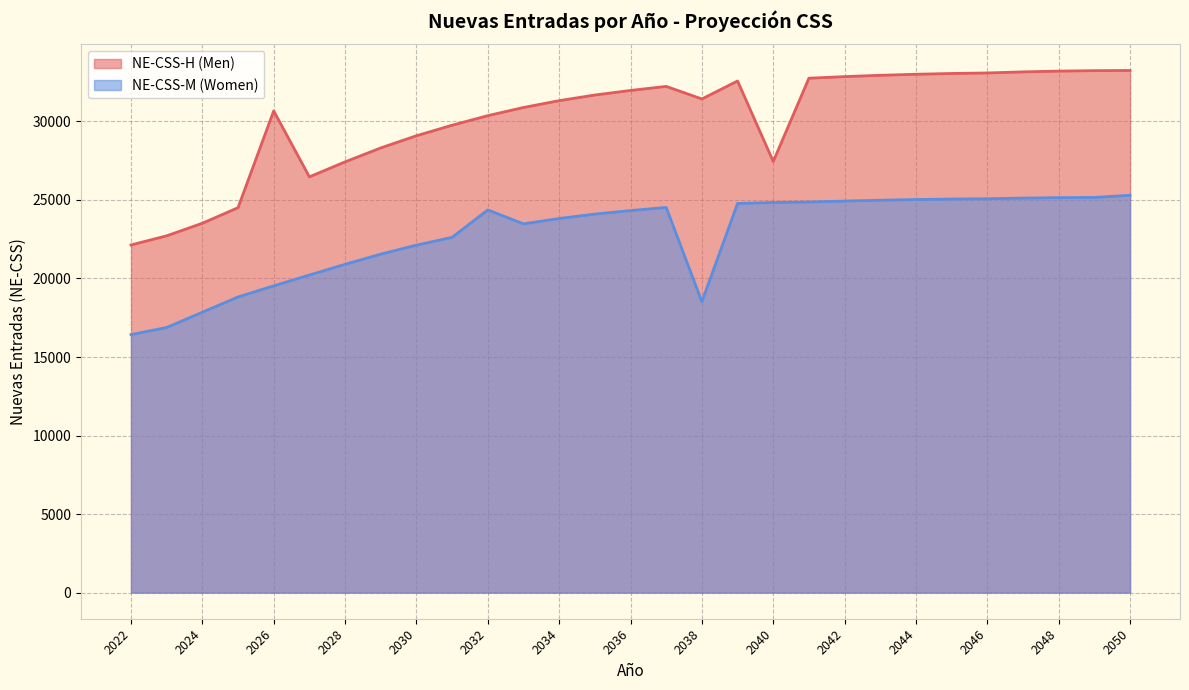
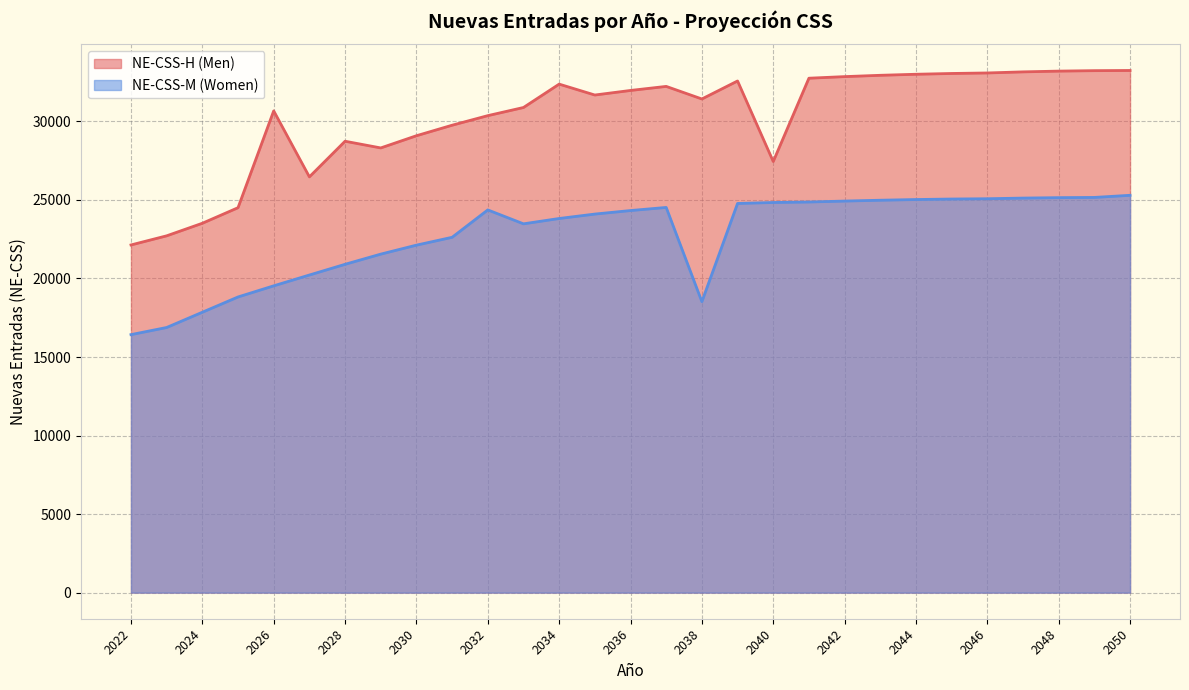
  {
    "NE-CSS-H (Men)": {
      "2022": 22100,
      "2024": 23500,
      "2026": 30700,
-     "2028": 27400,
+     "2028": 28700,
      "2030": 29100,
      "2032": 30400,
-     "2034": 31300,
+     "2034": 32400,
      "2036": 32000,
      "2038": 31400,
      "2040": 27400,
      "2042": 32900,
      "2044": 33000,
      "2046": 33100,
      "2048": 33200,
      "2050": 33200
    },
    "NE-CSS-M (Women)": {
      "2022": 16400,
      "2024": 17900,
      "2026": 19500,
      "2028": 20900,
      "2030": 22100,
      "2032": 24400,
      "2034": 23800,
      "2036": 24300,
      "2038": 18500,
      "2040": 24800,
      "2042": 24900,
      "2044": 25000,
      "2046": 25100,
      "2048": 25100,
      "2050": 25300
    }
  }
